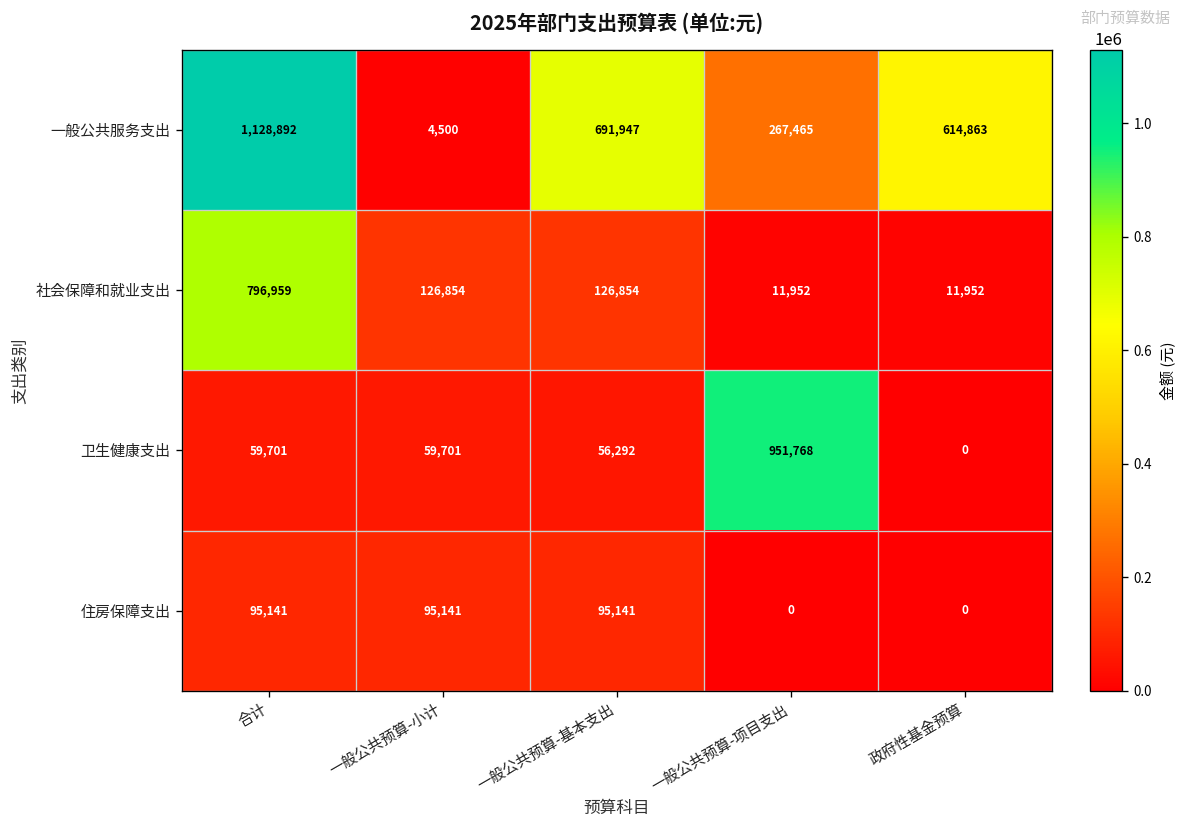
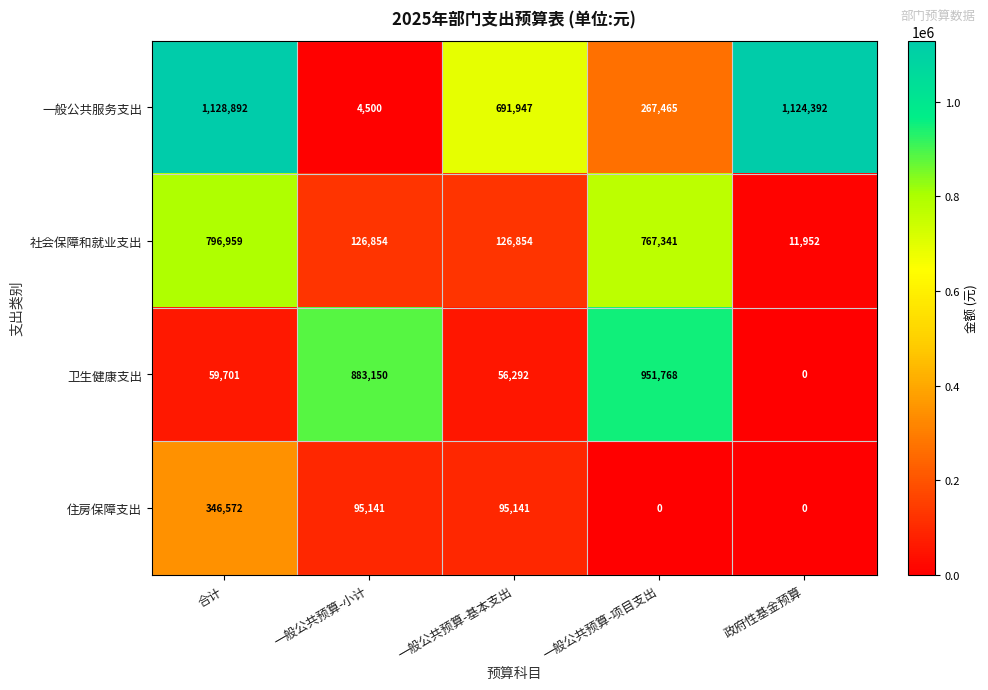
  {
    "一般公共服务支出": {
      "合计": "1,128,892",
      "一般公共预算-小计": "4,500",
      "一般公共预算-基本支出": "691,947",
      "一般公共预算-项目支出": "267,465",
-     "政府性基金预算": "614,863"
+     "政府性基金预算": "1,124,392"
    },
    "社会保障和就业支出": {
      "合计": "796,959",
      "一般公共预算-小计": "126,854",
      "一般公共预算-基本支出": "126,854",
-     "一般公共预算-项目支出": "11,952",
+     "一般公共预算-项目支出": "767,341",
      "政府性基金预算": "11,952"
    },
    "卫生健康支出": {
      "合计": "59,701",
-     "一般公共预算-小计": "59,701",
+     "一般公共预算-小计": "883,150",
      "一般公共预算-基本支出": "56,292",
      "一般公共预算-项目支出": "951,768",
      "政府性基金预算": "0"
    },
    "住房保障支出": {
-     "合计": "95,141",
+     "合计": "346,572",
      "一般公共预算-小计": "95,141",
      "一般公共预算-基本支出": "95,141",
      "一般公共预算-项目支出": "0",
      "政府性基金预算": "0"
    }
  }
